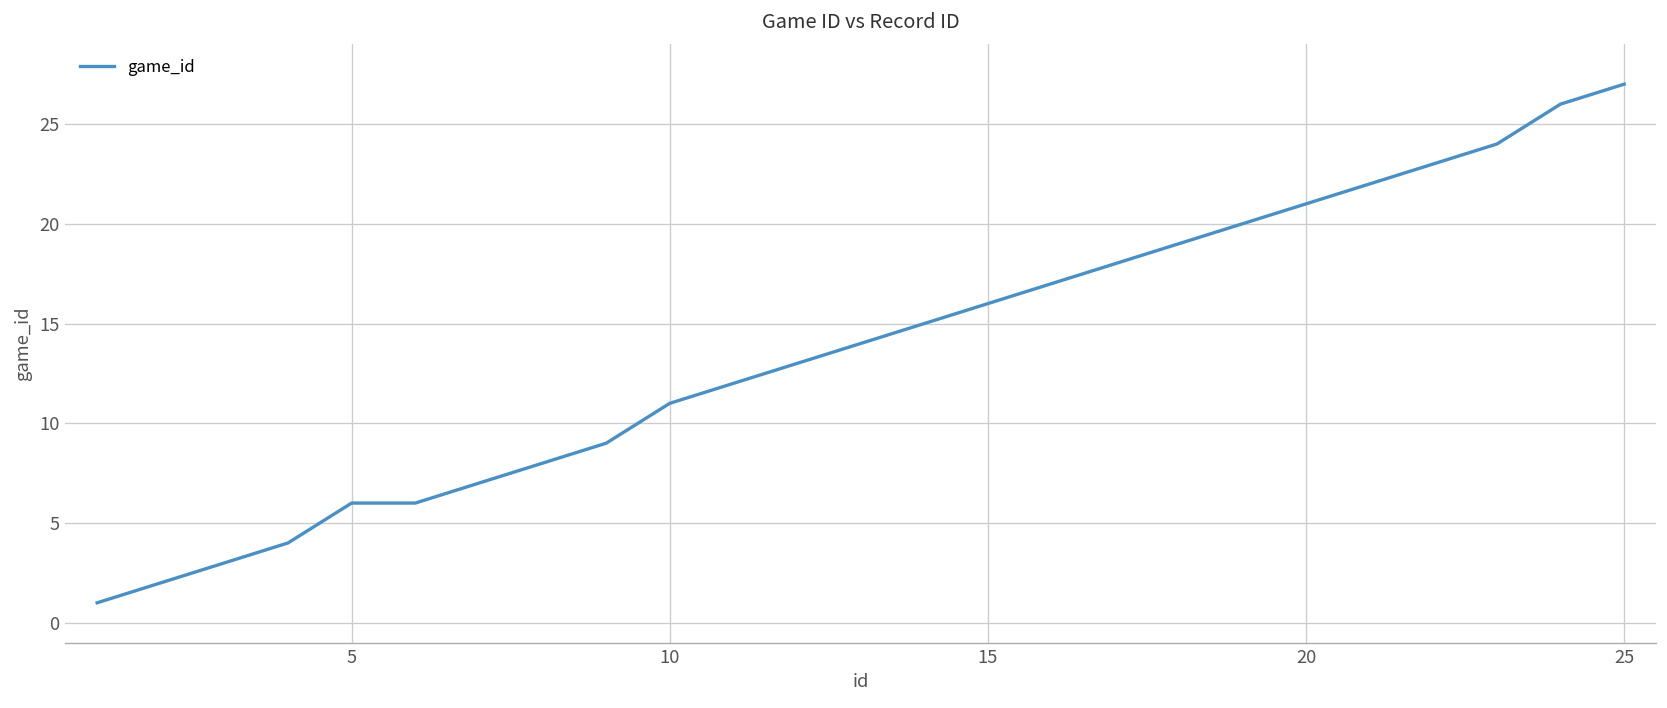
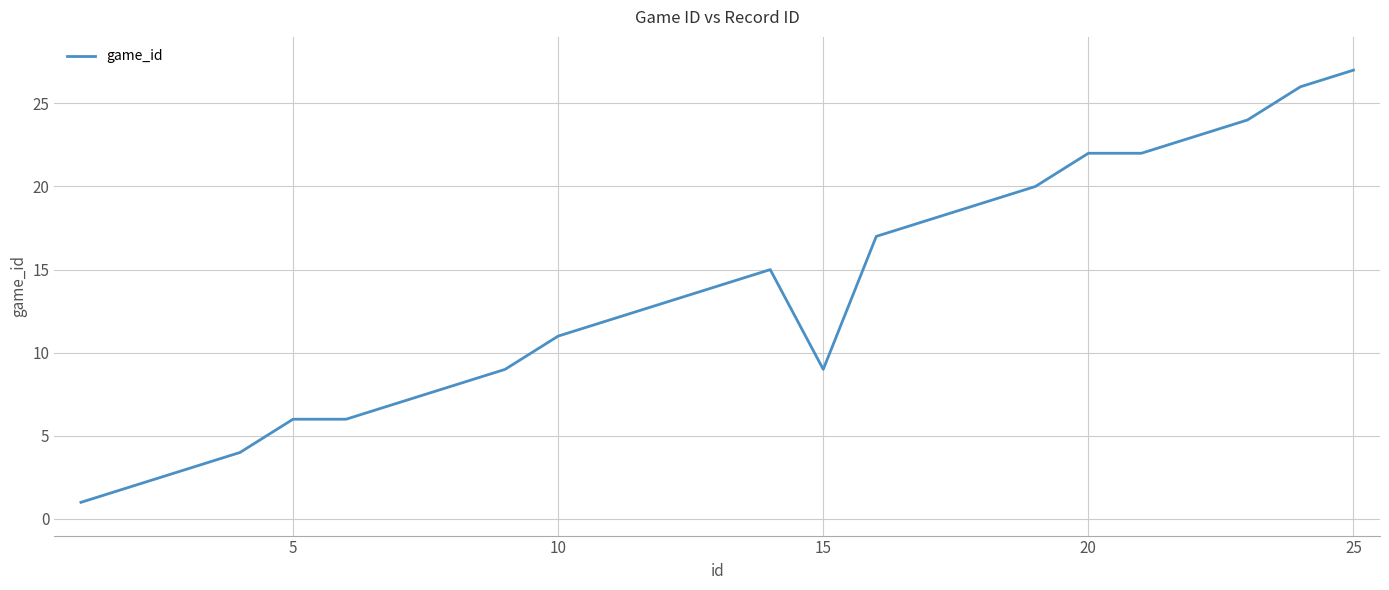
  {
    "5": 6,
    "10": 11,
-   "15": 16,
-   "20": 21,
+   "15": 9,
+   "20": 22,
    "25": 27
  }
